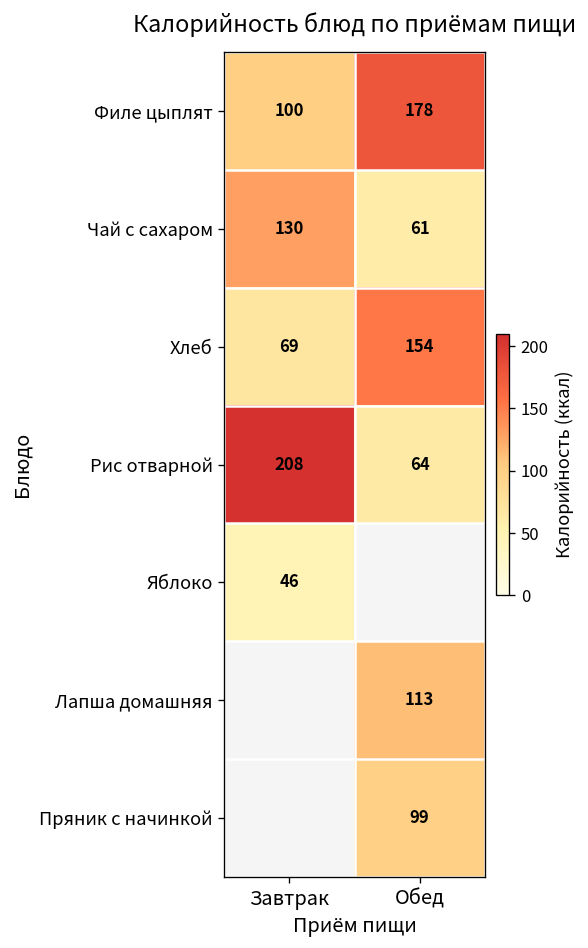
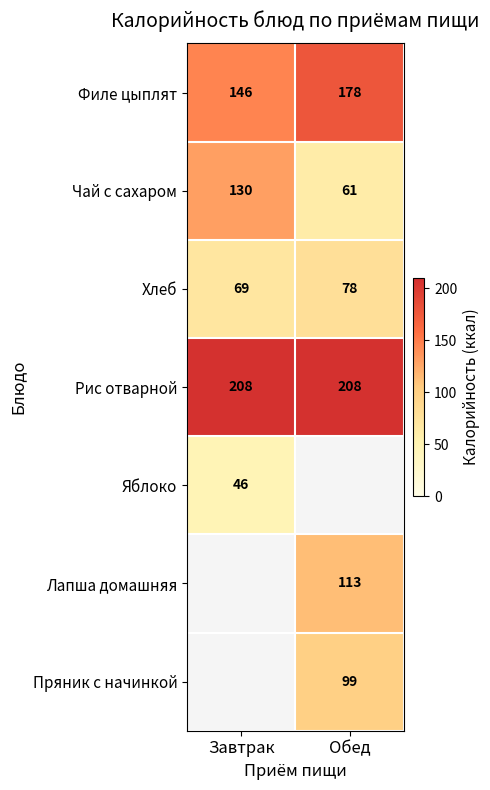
  {
    "Филе цыплят": {
-     "Завтрак": 100,
+     "Завтрак": 146,
      "Обед": 178
    },
    "Чай с сахаром": {
      "Завтрак": 130,
      "Обед": 61
    },
    "Хлеб": {
      "Завтрак": 69,
-     "Обед": 154
+     "Обед": 78
    },
    "Рис отварной": {
      "Завтрак": 208,
-     "Обед": 64
+     "Обед": 208
    },
    "Яблоко": {
      "Завтрак": 46
    },
    "Лапша домашняя": {
      "Обед": 113
    },
    "Пряник с начинкой": {
      "Обед": 99
    }
  }
